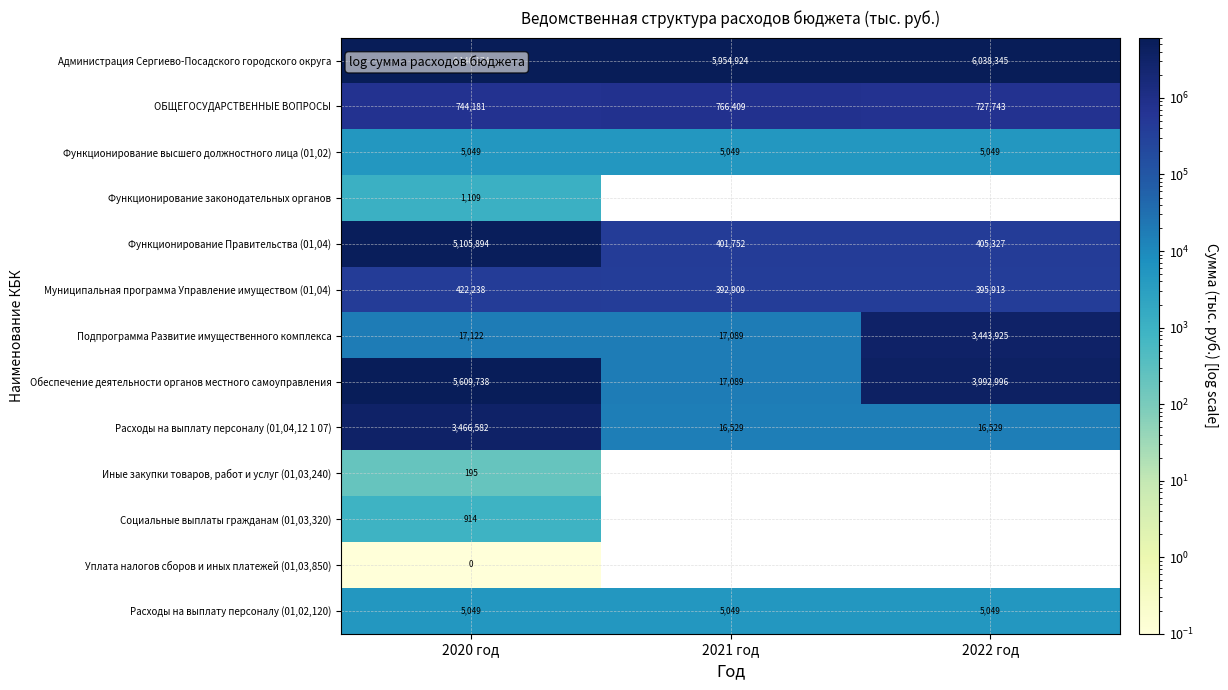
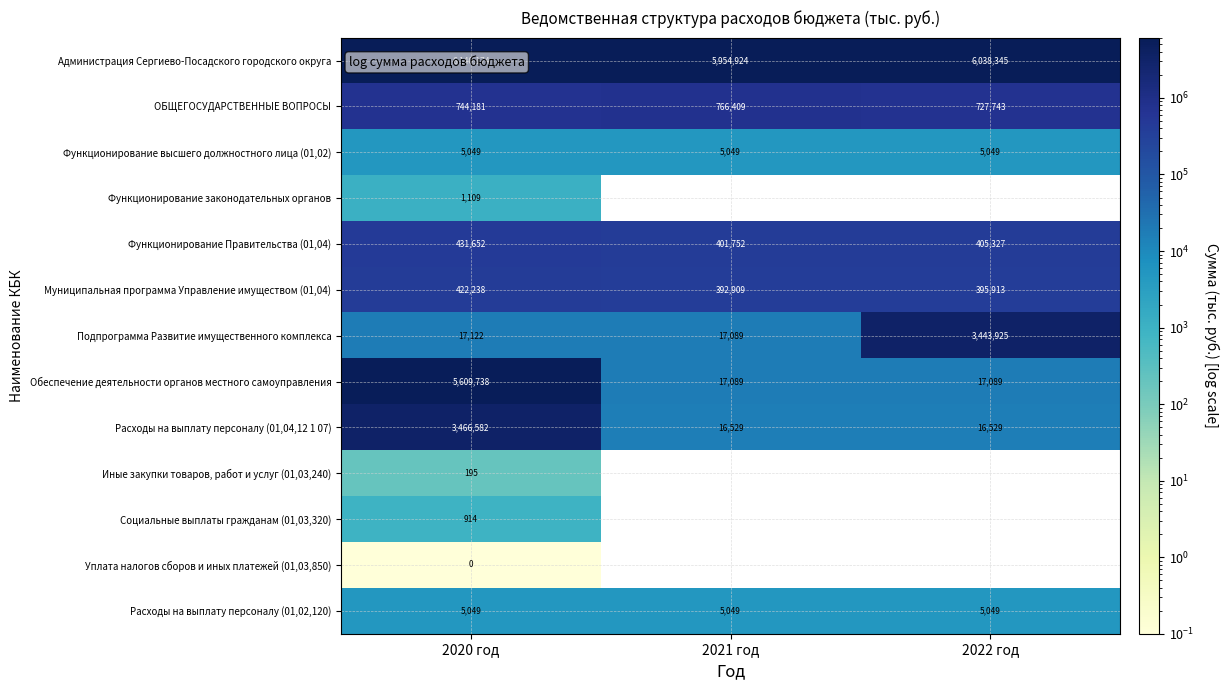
  {
    "Администрация Сергиево-Посадского городского округа": {
      "2021 год": "5,954,924",
      "2022 год": "6,038,345"
    },
    "ОБЩЕГОСУДАРСТВЕННЫЕ ВОПРОСЫ": {
      "2020 год": "744,181",
      "2021 год": "766,409",
      "2022 год": "727,743"
    },
    "Функционирование высшего должностного лица (01,02)": {
      "2020 год": "5,049",
      "2021 год": "5,049",
      "2022 год": "5,049"
    },
    "Функционирование законодательных органов": {
      "2020 год": "1,109"
    },
    "Функционирование Правительства (01,04)": {
-     "2020 год": "5,105,894",
+     "2020 год": "431,652",
      "2021 год": "401,752",
      "2022 год": "405,327"
    },
    "Муниципальная программа Управление имуществом (01,04)": {
      "2020 год": "422,238",
      "2021 год": "392,909",
      "2022 год": "395,913"
    },
    "Подпрограмма Развитие имущественного комплекса": {
      "2020 год": "17,122",
      "2021 год": "17,089",
      "2022 год": "3,443,925"
    },
    "Обеспечение деятельности органов местного самоуправления": {
      "2020 год": "5,609,738",
      "2021 год": "17,089",
-     "2022 год": "3,992,996"
+     "2022 год": "17,089"
    },
    "Расходы на выплату персоналу (01,04,12 1 07)": {
      "2020 год": "3,466,582",
      "2021 год": "16,529",
      "2022 год": "16,529"
    },
    "Иные закупки товаров, работ и услуг (01,03,240)": {
      "2020 год": "195"
    },
    "Социальные выплаты гражданам (01,03,320)": {
      "2020 год": "914"
    },
    "Уплата налогов сборов и иных платежей (01,03,850)": {
      "2020 год": "0"
    },
    "Расходы на выплату персоналу (01,02,120)": {
      "2020 год": "5,049",
      "2021 год": "5,049",
      "2022 год": "5,049"
    }
  }
